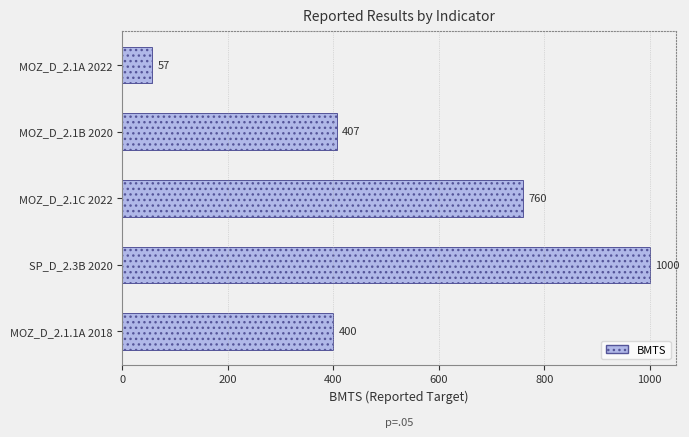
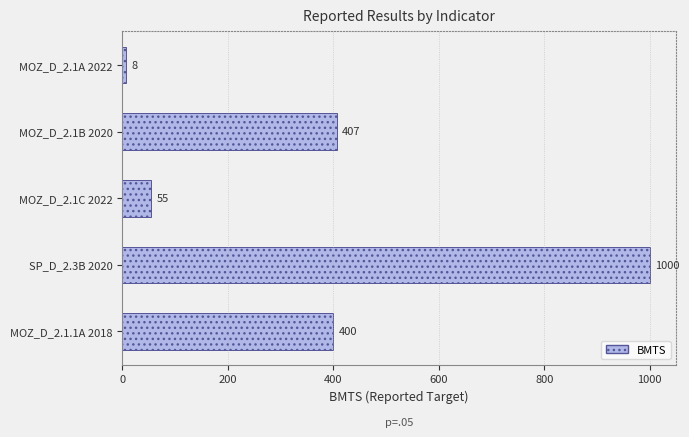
  {
-   "MOZ_D_2.1A 2022": 57,
+   "MOZ_D_2.1A 2022": 8,
    "MOZ_D_2.1B 2020": 407,
-   "MOZ_D_2.1C 2022": 760,
+   "MOZ_D_2.1C 2022": 55,
    "SP_D_2.3B 2020": 1000,
    "MOZ_D_2.1.1A 2018": 400
  }
